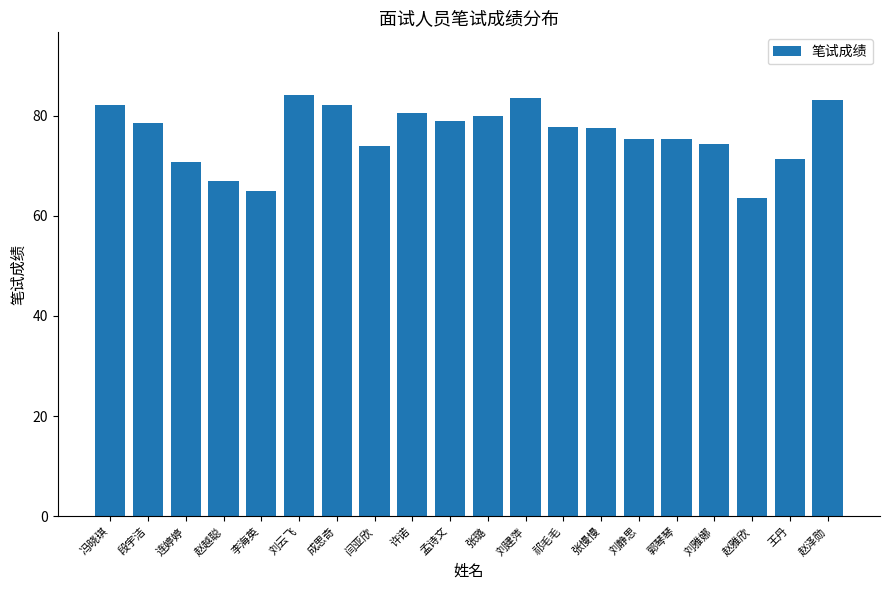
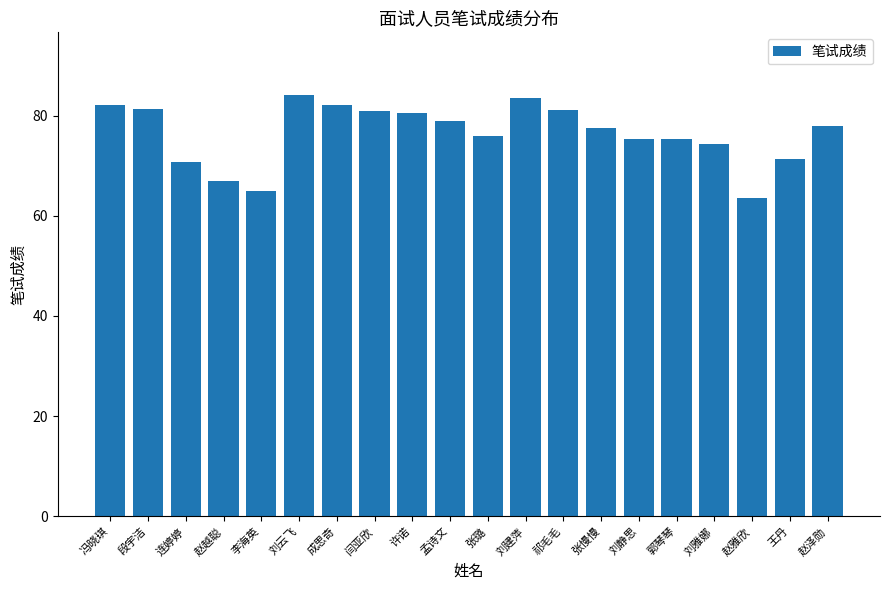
  {
    "冯晓琪": 82,
-   "段宇洁": 79,
+   "段宇洁": 81,
    "连婷婷": 71,
    "赵越聪": 67,
    "李海英": 65,
    "刘云飞": 84,
    "成思奇": 82,
-   "闫亚欣": 74,
+   "闫亚欣": 81,
    "许诺": 81,
    "孟诗文": 79,
-   "张璐": 80,
+   "张璐": 76,
    "刘建萍": 84,
-   "祁毛毛": 78,
+   "祁毛毛": 81,
    "张慢慢": 78,
    "刘静思": 75,
    "郭琴琴": 75,
    "刘雅娜": 74,
    "赵雅欣": 64,
    "王丹": 71,
-   "赵泽勋": 83
+   "赵泽勋": 78
  }
